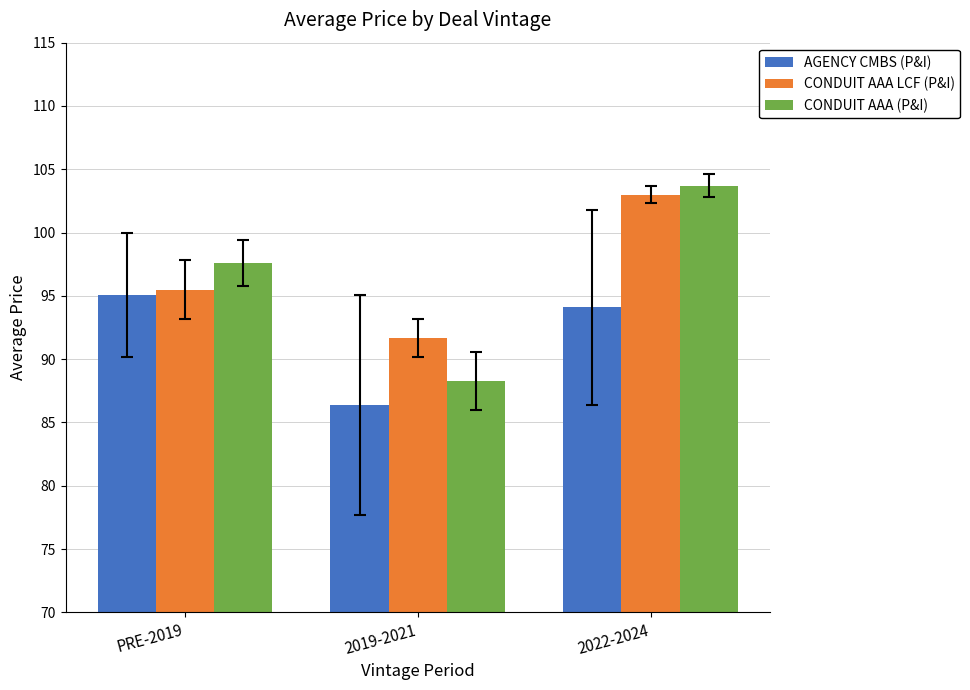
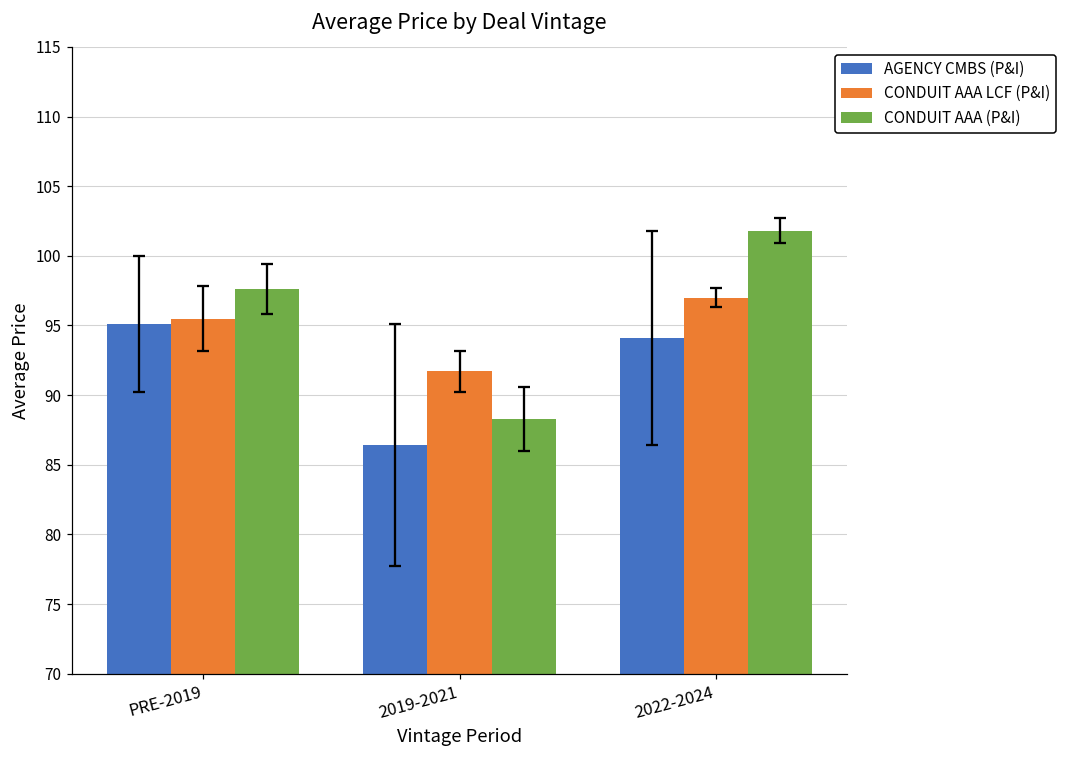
  {
    "CONDUIT AAA LCF (P&I)": {
      "PRE-2019": 95.5,
      "2019-2021": 91.7,
-     "2022-2024": 103
+     "2022-2024": 97
    },
    "CONDUIT AAA (P&I)": {
      "PRE-2019": 97.6,
      "2019-2021": 88.3,
-     "2022-2024": 103.7
+     "2022-2024": 101.8
    }
  }
